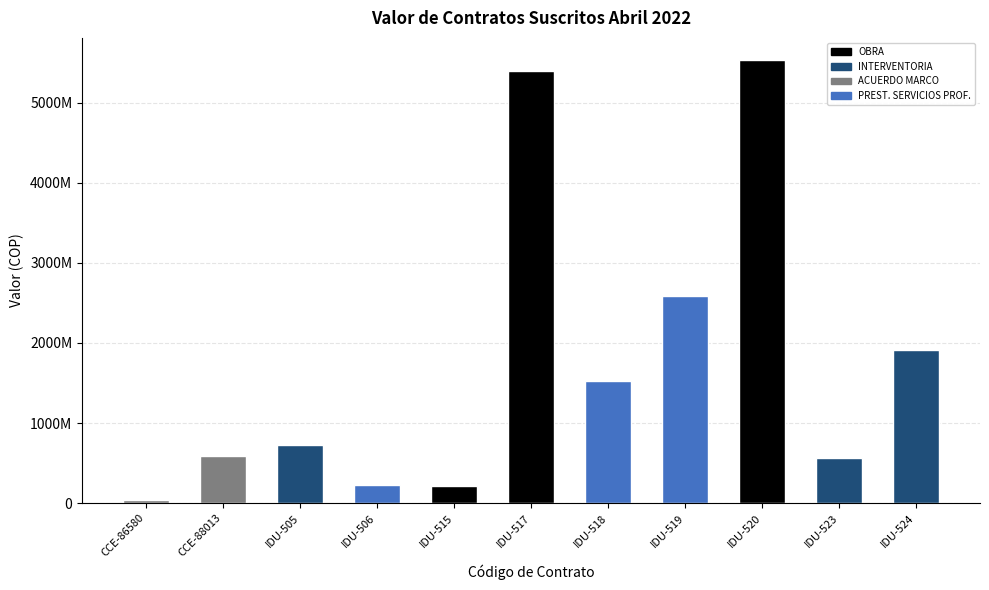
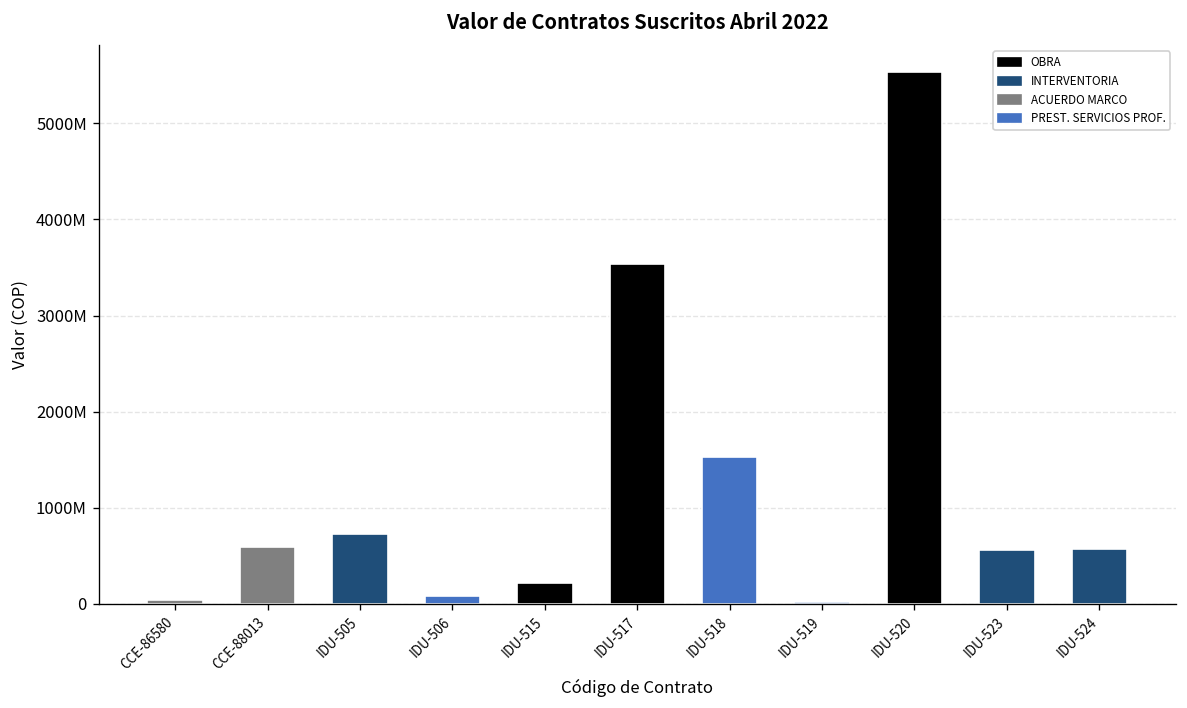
  {
    "CCE-86580": 0,
    "CCE-88013": 600000000,
    "IDU-505": 700000000,
-   "IDU-506": 200000000,
+   "IDU-506": 100000000,
    "IDU-515": 200000000,
-   "IDU-517": 5400000000,
+   "IDU-517": 3500000000,
    "IDU-518": 1500000000,
-   "IDU-519": 2600000000,
+   "IDU-519": 0,
    "IDU-520": 5500000000,
    "IDU-523": 600000000,
-   "IDU-524": 1900000000
+   "IDU-524": 600000000
  }
